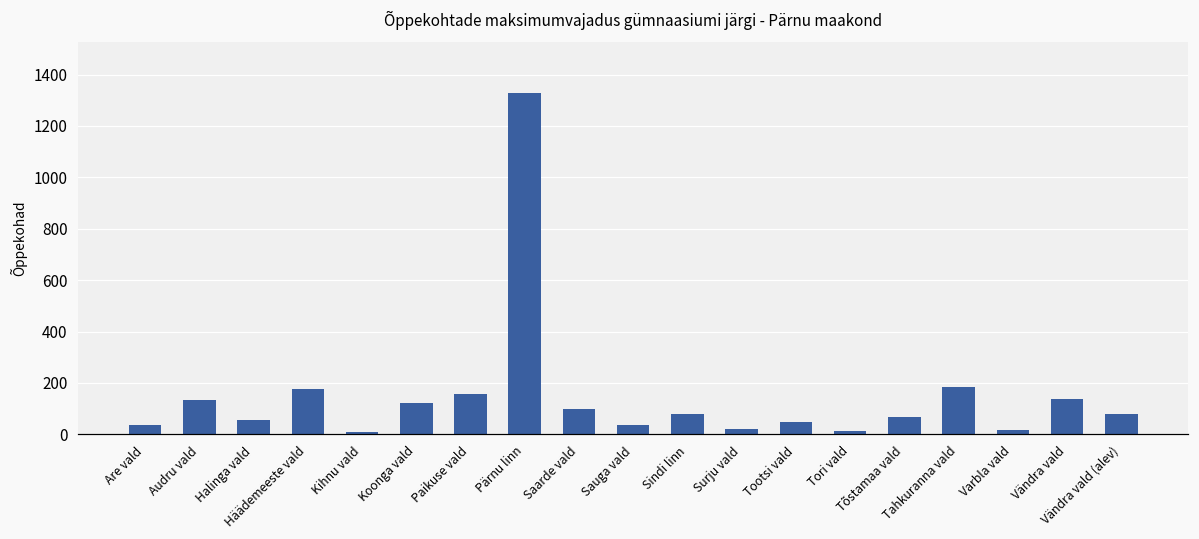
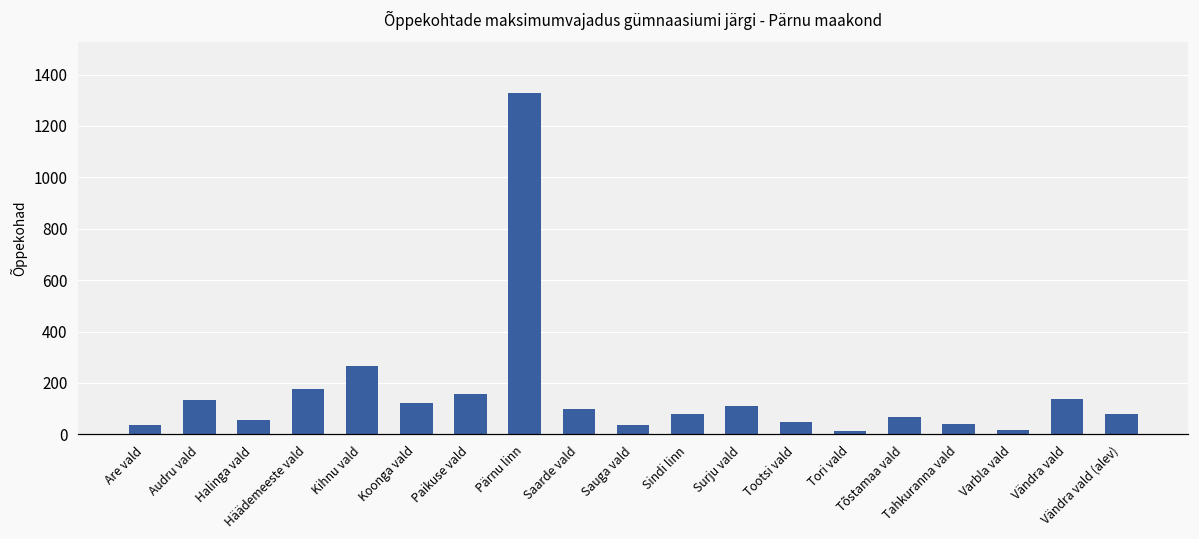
  {
    "Are vald": 40,
    "Audru vald": 130,
    "Halinga vald": 50,
    "Häädemeeste vald": 180,
-   "Kihnu vald": 10,
+   "Kihnu vald": 270,
    "Koonga vald": 120,
    "Paikuse vald": 160,
    "Pärnu linn": 1330,
    "Saarde vald": 100,
    "Sauga vald": 40,
    "Sindi linn": 80,
-   "Surju vald": 20,
+   "Surju vald": 110,
    "Tootsi vald": 50,
    "Tori vald": 10,
    "Tõstamaa vald": 70,
-   "Tahkuranna vald": 180,
+   "Tahkuranna vald": 40,
    "Varbla vald": 20,
    "Vändra vald": 140,
    "Vändra vald (alev)": 80
  }
